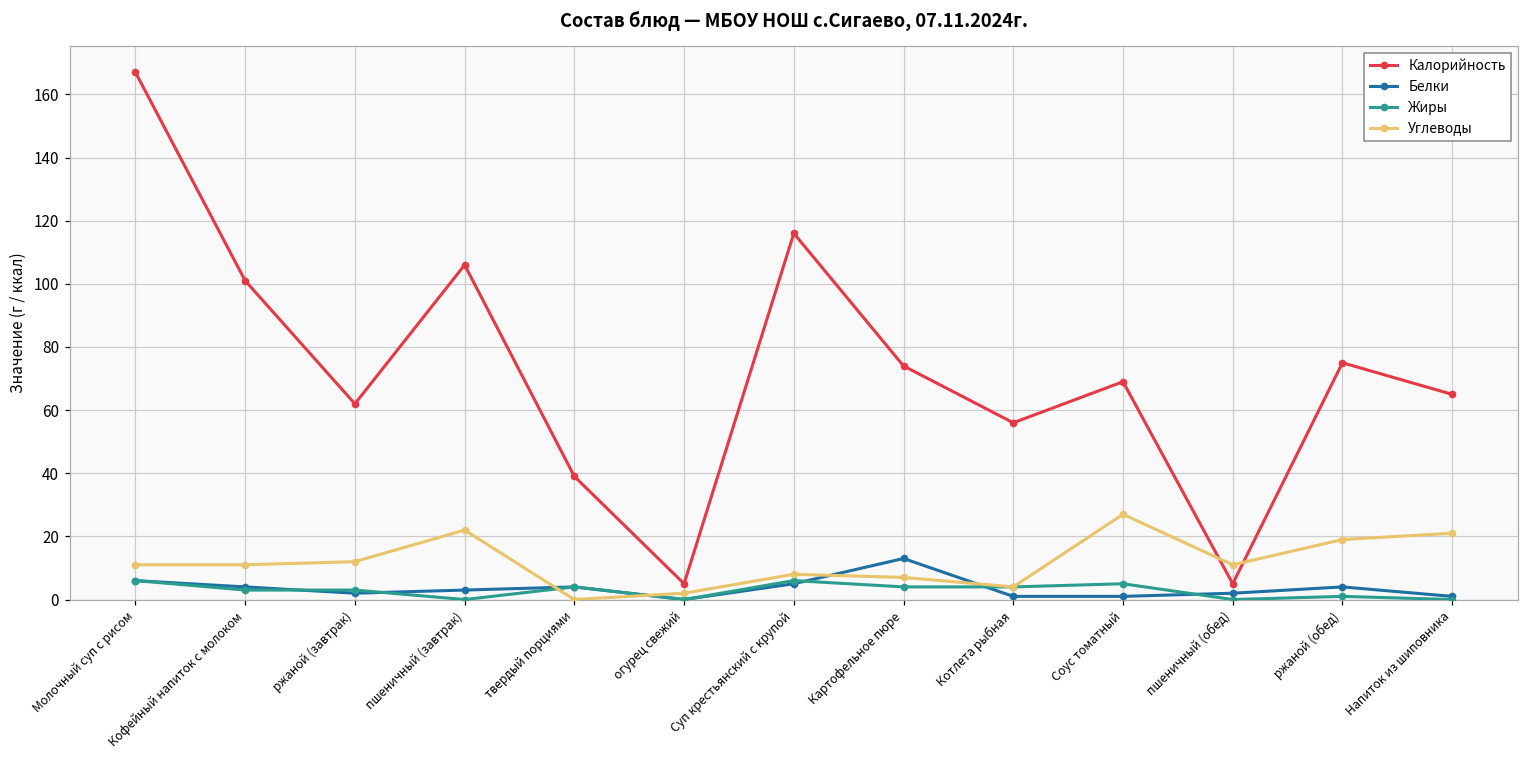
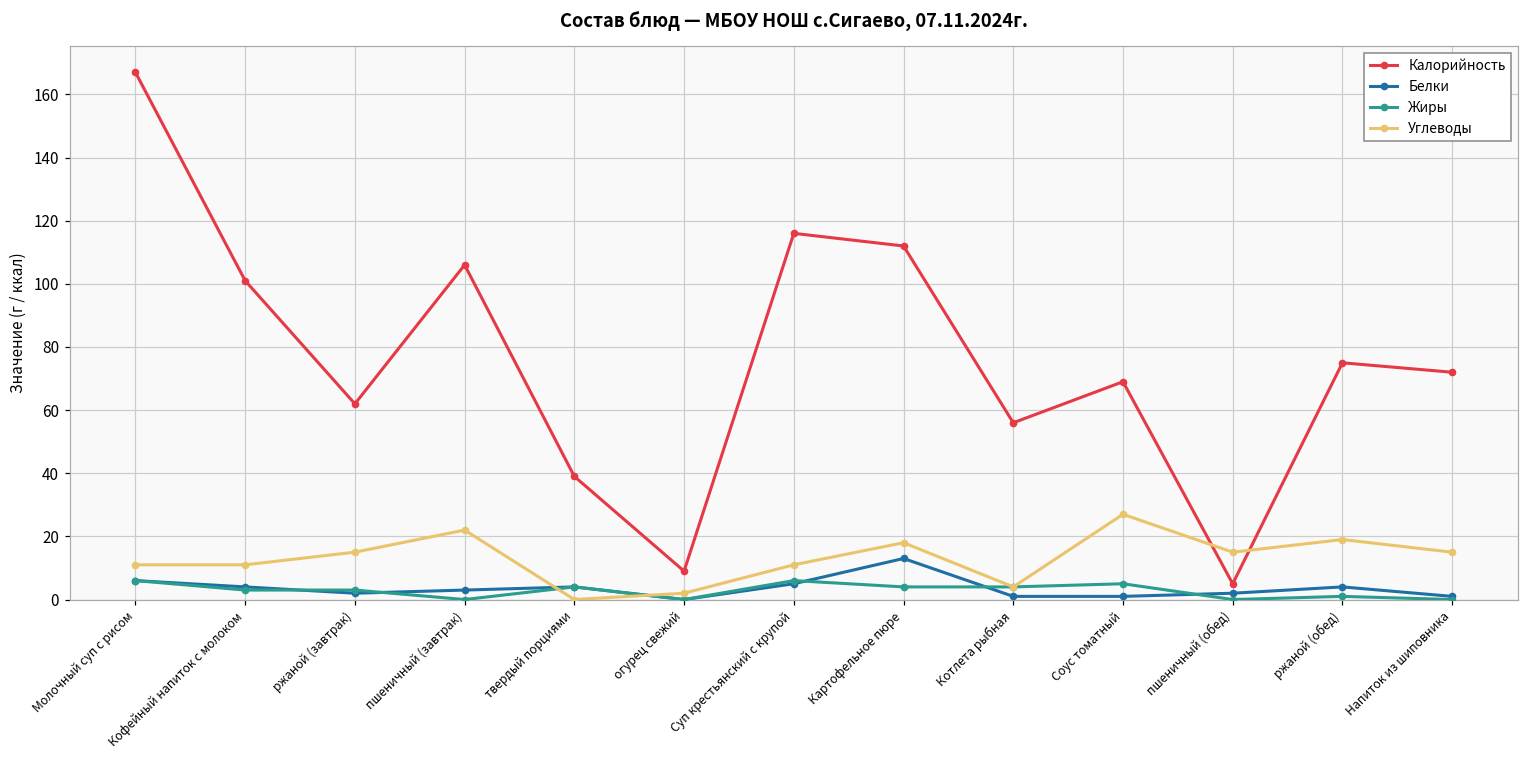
  {
    "Калорийность": {
      "Молочный суп с рисом": 167,
      "Кофейный напиток с молоком": 101,
      "ржаной (завтрак)": 62,
      "пшеничный (завтрак)": 106,
      "твердый порциями": 39,
-     "огурец свежий": 5,
+     "огурец свежий": 9,
      "Суп крестьянский с крупой": 116,
-     "Картофельное пюре": 74,
+     "Картофельное пюре": 112,
      "Котлета рыбная": 56,
      "Соус томатный": 69,
      "пшеничный (обед)": 5,
      "ржаной (обед)": 75,
-     "Напиток из шиповника": 65
+     "Напиток из шиповника": 72
    },
    "Углеводы": {
      "Молочный суп с рисом": 11,
      "Кофейный напиток с молоком": 11,
-     "ржаной (завтрак)": 12,
+     "ржаной (завтрак)": 15,
      "пшеничный (завтрак)": 22,
      "твердый порциями": 0,
      "огурец свежий": 2,
-     "Суп крестьянский с крупой": 8,
-     "Картофельное пюре": 7,
+     "Суп крестьянский с крупой": 11,
+     "Картофельное пюре": 18,
      "Соус томатный": 27,
-     "пшеничный (обед)": 11,
+     "пшеничный (обед)": 15,
      "ржаной (обед)": 19,
-     "Напиток из шиповника": 21
+     "Напиток из шиповника": 15
    }
  }
